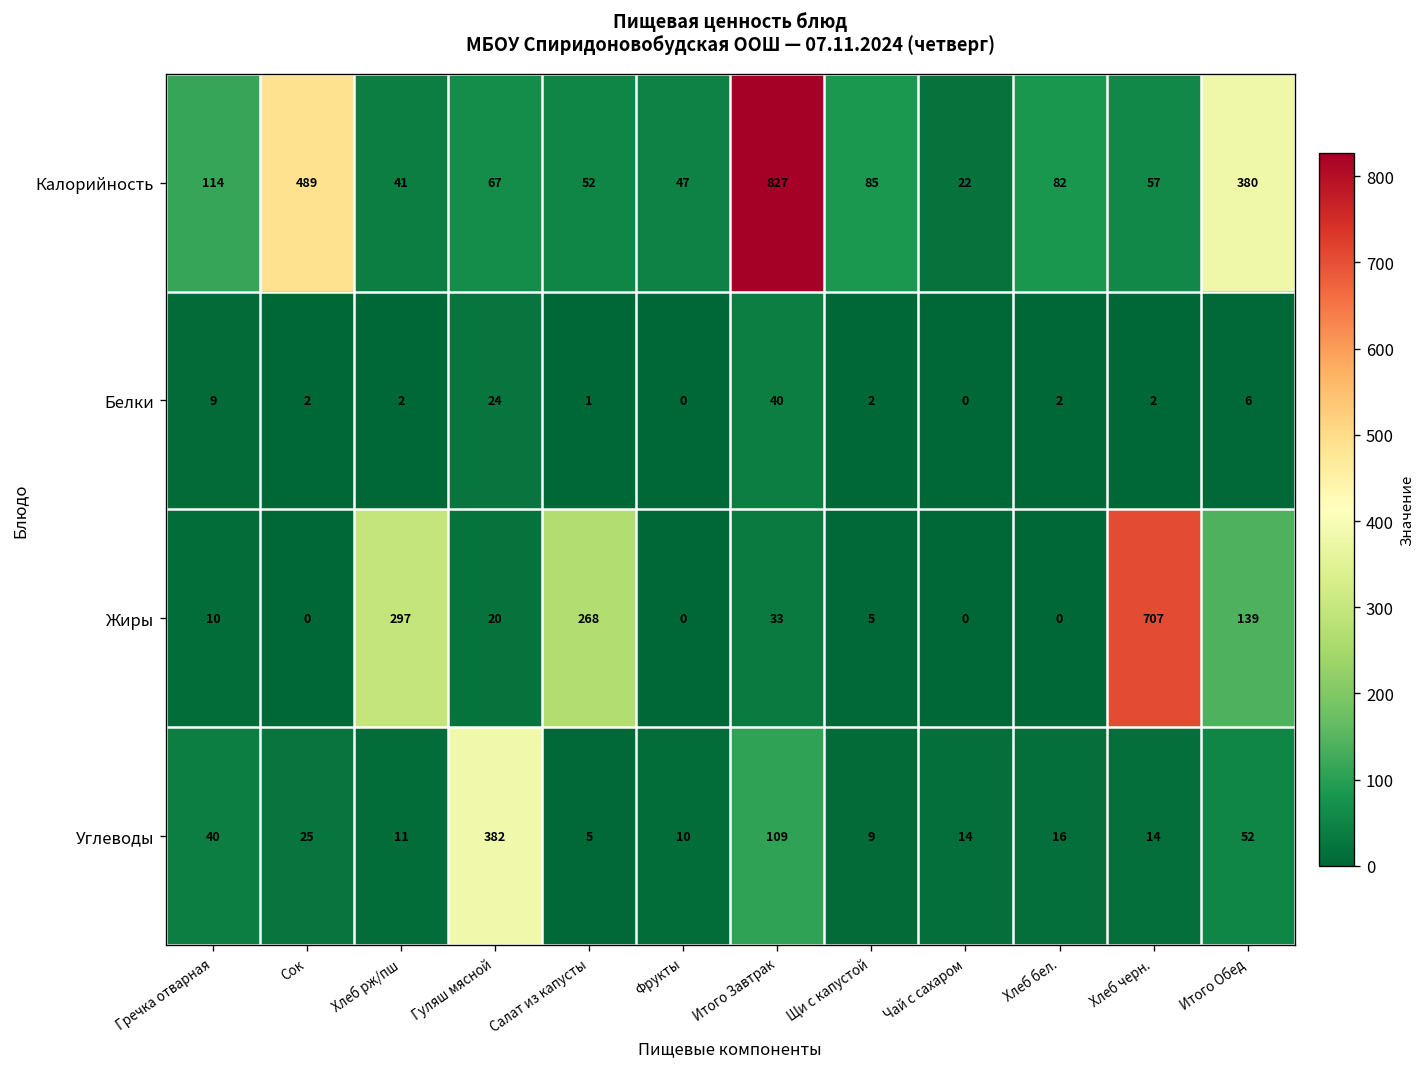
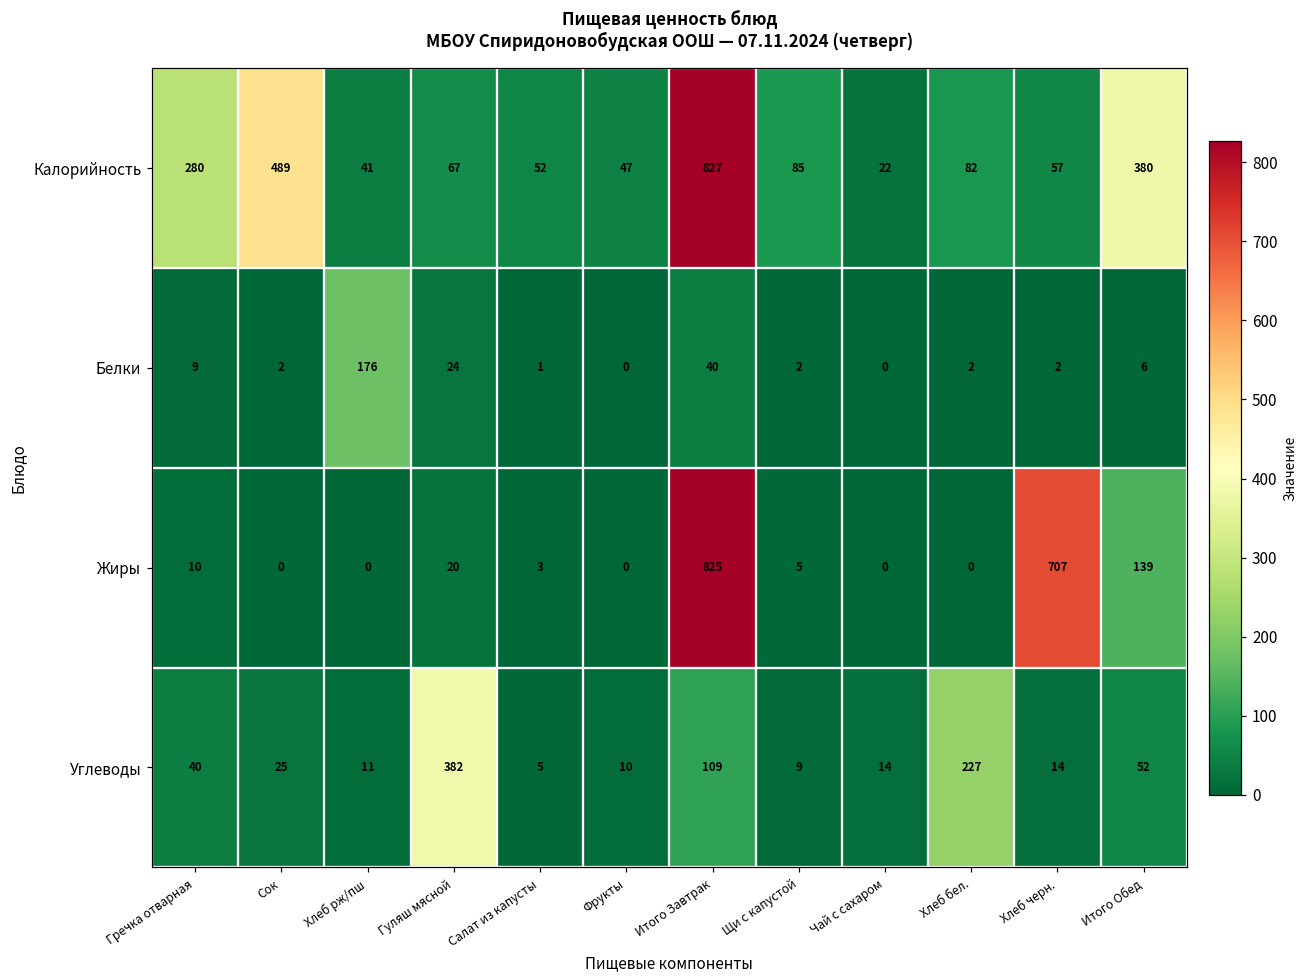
  {
    "Калорийность": {
-     "Гречка отварная": 114,
+     "Гречка отварная": 280,
      "Сок": 489,
      "Хлеб рж/пш": 41,
      "Гуляш мясной": 67,
      "Салат из капусты": 52,
      "Фрукты": 47,
      "Итого Завтрак": 827,
      "Щи с капустой": 85,
      "Чай с сахаром": 22,
      "Хлеб бел.": 82,
      "Хлеб черн.": 57,
      "Итого Обед": 380
    },
    "Белки": {
      "Гречка отварная": 9,
      "Сок": 2,
-     "Хлеб рж/пш": 2,
+     "Хлеб рж/пш": 176,
      "Гуляш мясной": 24,
      "Салат из капусты": 1,
      "Фрукты": 0,
      "Итого Завтрак": 40,
      "Щи с капустой": 2,
      "Чай с сахаром": 0,
      "Хлеб бел.": 2,
      "Хлеб черн.": 2,
      "Итого Обед": 6
    },
    "Жиры": {
      "Гречка отварная": 10,
      "Сок": 0,
-     "Хлеб рж/пш": 297,
+     "Хлеб рж/пш": 0,
      "Гуляш мясной": 20,
-     "Салат из капусты": 268,
+     "Салат из капусты": 3,
      "Фрукты": 0,
-     "Итого Завтрак": 33,
+     "Итого Завтрак": 825,
      "Щи с капустой": 5,
      "Чай с сахаром": 0,
      "Хлеб бел.": 0,
      "Хлеб черн.": 707,
      "Итого Обед": 139
    },
    "Углеводы": {
      "Гречка отварная": 40,
      "Сок": 25,
      "Хлеб рж/пш": 11,
      "Гуляш мясной": 382,
      "Салат из капусты": 5,
      "Фрукты": 10,
      "Итого Завтрак": 109,
      "Щи с капустой": 9,
      "Чай с сахаром": 14,
-     "Хлеб бел.": 16,
+     "Хлеб бел.": 227,
      "Хлеб черн.": 14,
      "Итого Обед": 52
    }
  }
